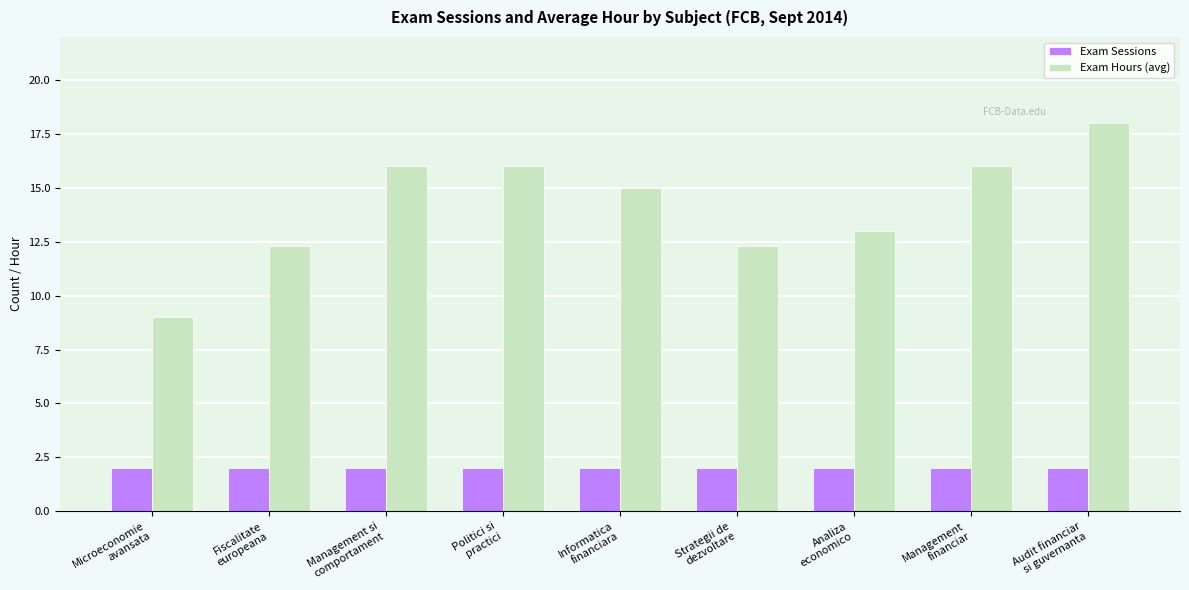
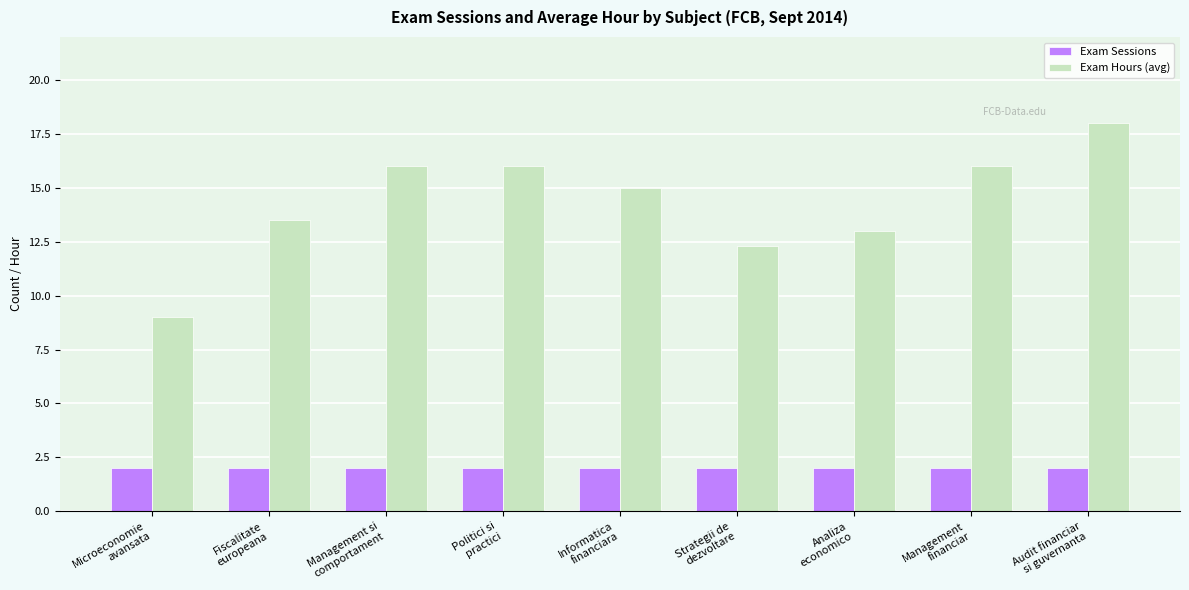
  {
    "Exam Sessions": {
      "Microeconomie avansata": 2.0,
      "Fiscalitate europeana": 2.0,
      "Management si comportament": 2.0,
      "Politici si practici": 2.0,
      "Informatica financiara": 2.0,
      "Strategii de dezvoltare": 2.0,
      "Analiza economico": 2.0,
      "Management financiar": 2.0,
      "Audit financiar si guvernanta": 2.0
    },
    "Exam Hours (avg)": {
      "Microeconomie avansata": 9.0,
-     "Fiscalitate europeana": 12.3,
+     "Fiscalitate europeana": 13.5,
      "Management si comportament": 16.0,
      "Politici si practici": 16.0,
      "Informatica financiara": 15.0,
      "Strategii de dezvoltare": 12.3,
      "Analiza economico": 13.0,
      "Management financiar": 16.0,
      "Audit financiar si guvernanta": 18.0
    }
  }
